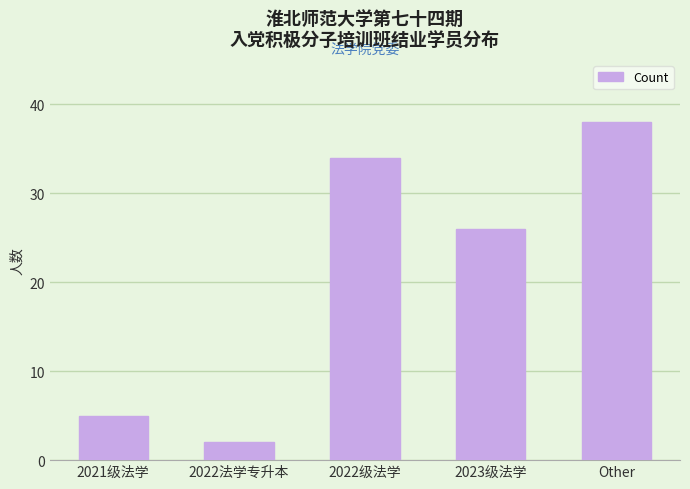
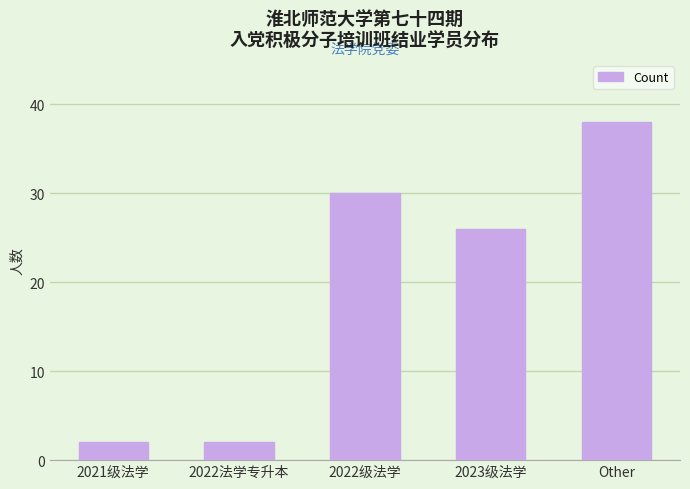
  {
-   "2021级法学": 5,
+   "2021级法学": 2,
    "2022法学专升本": 2,
-   "2022级法学": 34,
+   "2022级法学": 30,
    "2023级法学": 26,
    "Other": 38
  }
